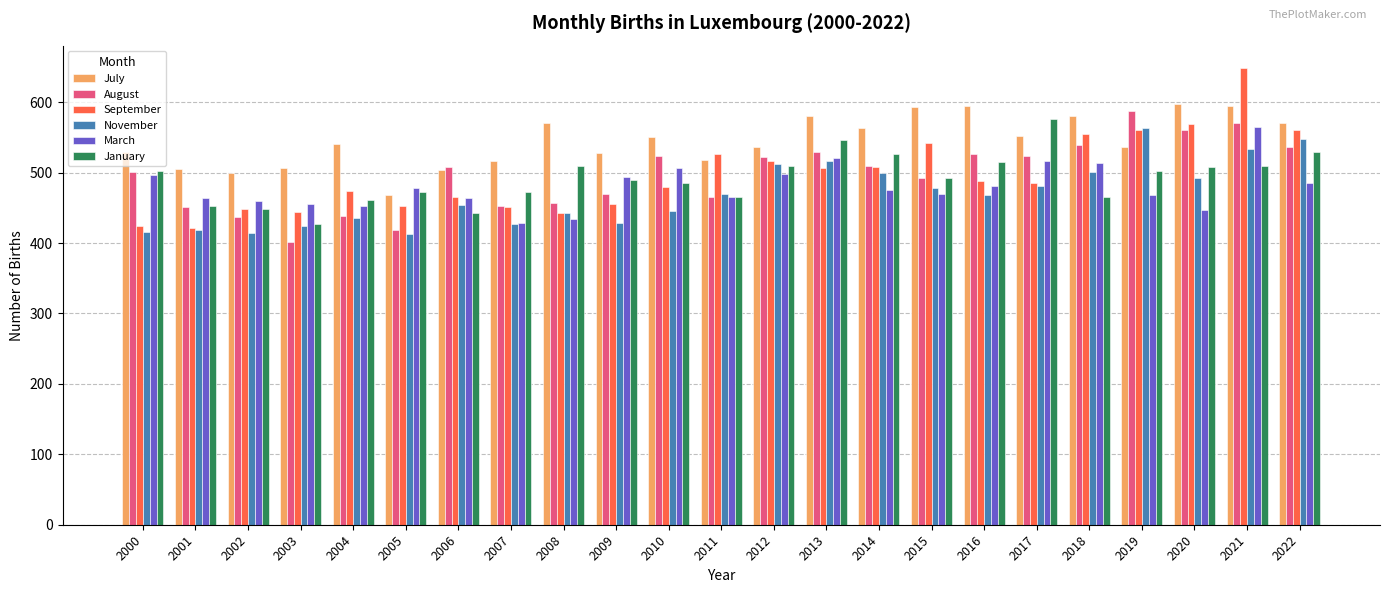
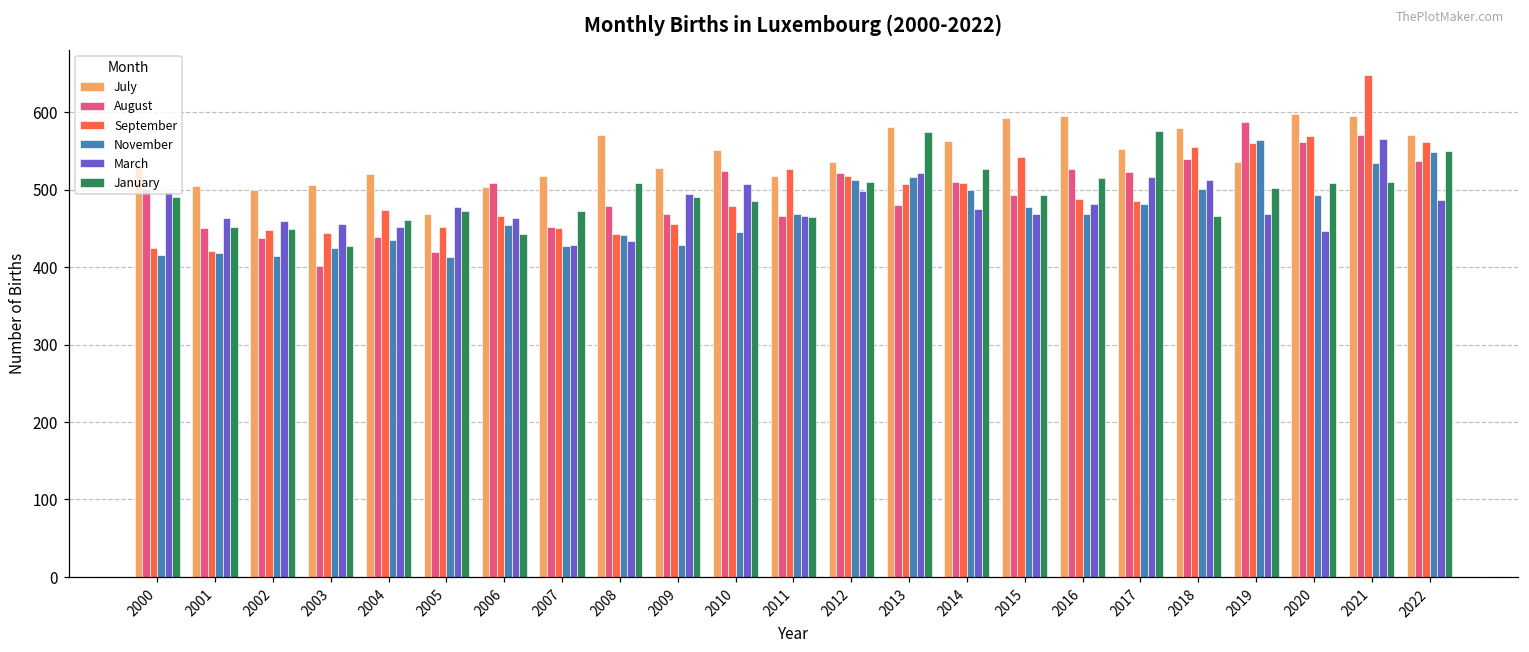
  {
    "July": {
      "2001": 510,
      "2002": 500,
      "2003": 510,
-     "2004": 540,
+     "2004": 520,
      "2005": 470,
      "2006": 500,
      "2007": 520,
      "2008": 570,
      "2009": 530,
      "2010": 550,
      "2011": 520,
      "2012": 540,
      "2013": 580,
      "2014": 560,
      "2015": 590,
      "2016": 600,
      "2017": 550,
      "2018": 580,
      "2019": 540,
      "2020": 600,
      "2021": 600,
      "2022": 570
    },
    "August": {
      "2000": 500,
      "2001": 450,
      "2002": 440,
      "2003": 400,
      "2004": 440,
      "2005": 420,
      "2006": 510,
      "2007": 450,
-     "2008": 460,
+     "2008": 480,
      "2009": 470,
      "2010": 520,
      "2011": 470,
      "2012": 520,
-     "2013": 530,
+     "2013": 480,
      "2014": 510,
      "2015": 490,
      "2016": 530,
      "2017": 520,
      "2018": 540,
      "2019": 590,
      "2020": 560,
      "2021": 570,
      "2022": 540
    },
    "September": {
      "2000": 420,
      "2001": 420,
      "2002": 450,
      "2003": 440,
      "2004": 470,
      "2005": 450,
      "2006": 470,
      "2007": 450,
      "2008": 440,
      "2009": 460,
      "2010": 480,
      "2011": 530,
      "2012": 520,
      "2013": 510,
      "2014": 510,
      "2015": 540,
      "2016": 490,
      "2017": 490,
      "2018": 560,
      "2019": 560,
      "2020": 570,
      "2021": 650,
      "2022": 560
    },
    "January": {
-     "2000": 500,
+     "2000": 490,
      "2001": 450,
      "2002": 450,
      "2003": 430,
      "2004": 460,
      "2005": 470,
      "2006": 440,
      "2007": 470,
      "2008": 510,
      "2009": 490,
      "2010": 490,
      "2011": 470,
      "2012": 510,
-     "2013": 550,
+     "2013": 580,
      "2014": 530,
      "2015": 490,
      "2016": 520,
      "2017": 580,
      "2018": 470,
      "2019": 500,
      "2020": 510,
      "2021": 510,
-     "2022": 530
+     "2022": 550
    }
  }
